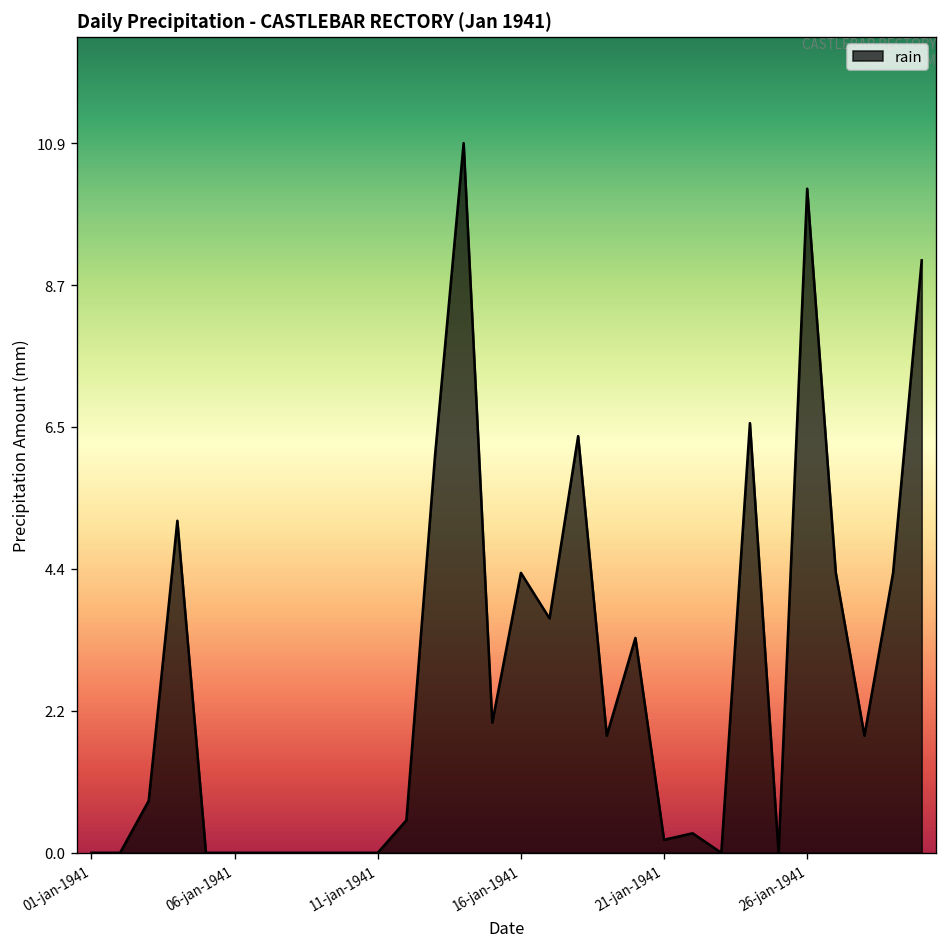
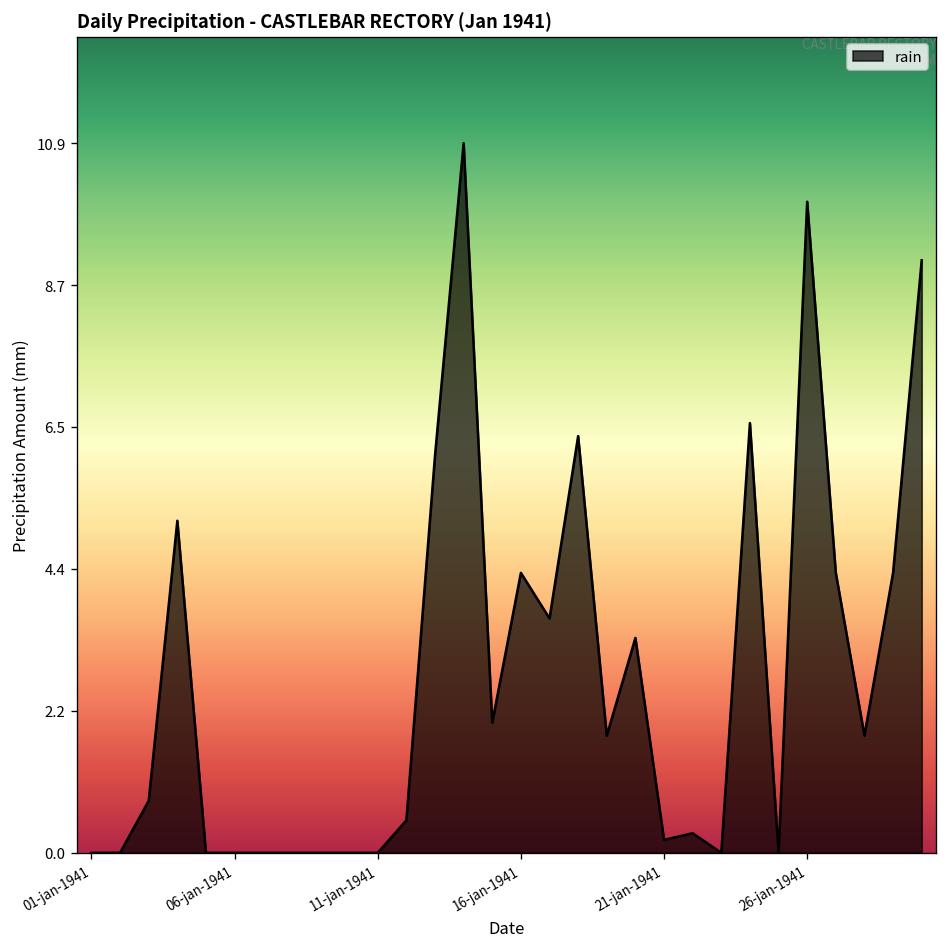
  {
    "01-jan-1941": 0.0,
    "06-jan-1941": 0.0,
    "11-jan-1941": 0.0,
    "16-jan-1941": 4.3,
    "21-jan-1941": 0.2,
-   "26-jan-1941": 10.2
+   "26-jan-1941": 10.0
  }
